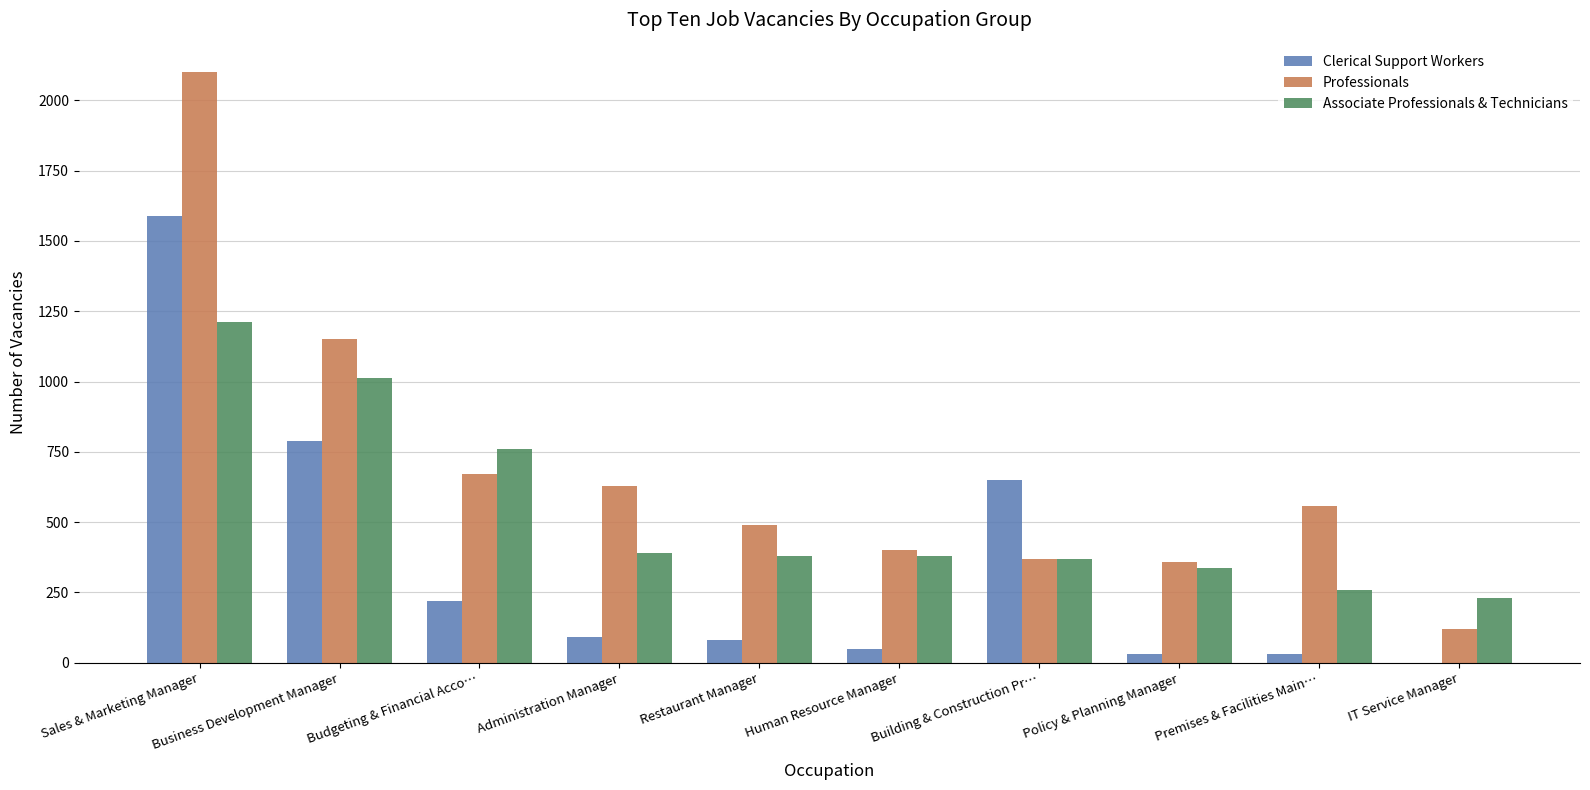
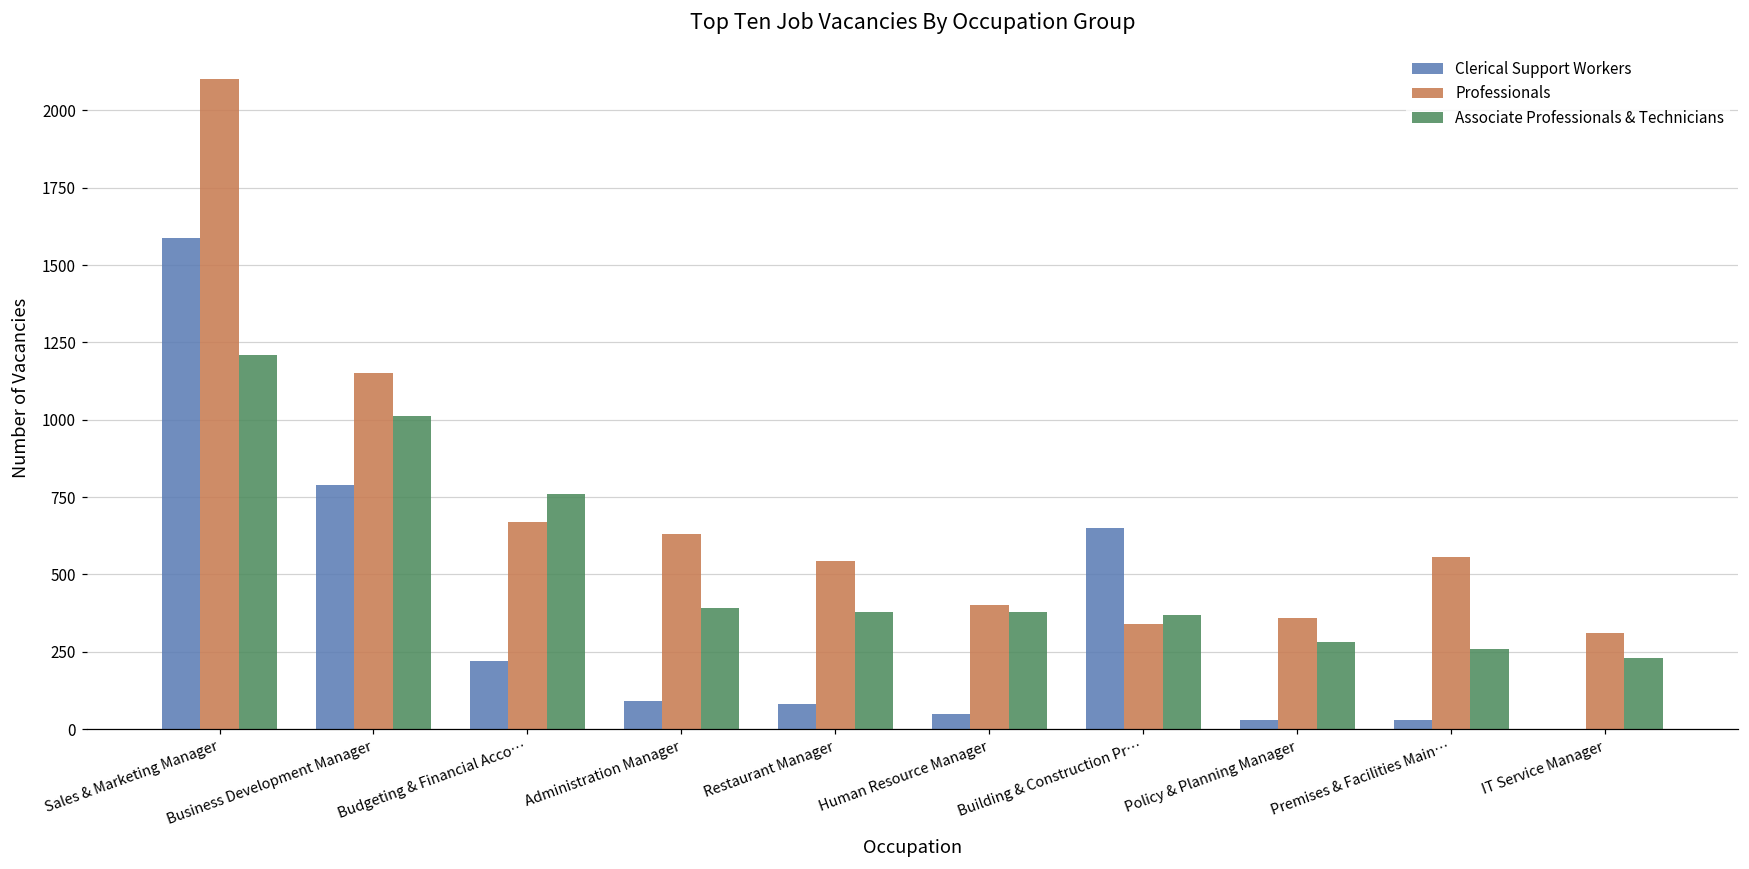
  {
    "Clerical Support Workers": {
      "Sales & Marketing Manager": 1590,
      "Business Development Manager": 790,
      "Budgeting & Financial Acco…": 220,
      "Administration Manager": 90,
      "Restaurant Manager": 80,
      "Human Resource Manager": 50,
      "Building & Construction Pr…": 650,
      "Policy & Planning Manager": 30,
      "Premises & Facilities Main…": 30,
      "IT Service Manager": 0
    },
    "Professionals": {
      "Sales & Marketing Manager": 2100,
      "Business Development Manager": 1150,
      "Budgeting & Financial Acco…": 670,
      "Administration Manager": 630,
-     "Restaurant Manager": 490,
+     "Restaurant Manager": 540,
      "Human Resource Manager": 400,
-     "Building & Construction Pr…": 370,
+     "Building & Construction Pr…": 340,
      "Policy & Planning Manager": 360,
      "Premises & Facilities Main…": 560,
-     "IT Service Manager": 120
+     "IT Service Manager": 310
    },
    "Associate Professionals & Technicians": {
      "Sales & Marketing Manager": 1210,
      "Business Development Manager": 1010,
      "Budgeting & Financial Acco…": 760,
      "Administration Manager": 390,
      "Restaurant Manager": 380,
      "Human Resource Manager": 380,
      "Building & Construction Pr…": 370,
-     "Policy & Planning Manager": 340,
+     "Policy & Planning Manager": 280,
      "Premises & Facilities Main…": 260,
      "IT Service Manager": 230
    }
  }
